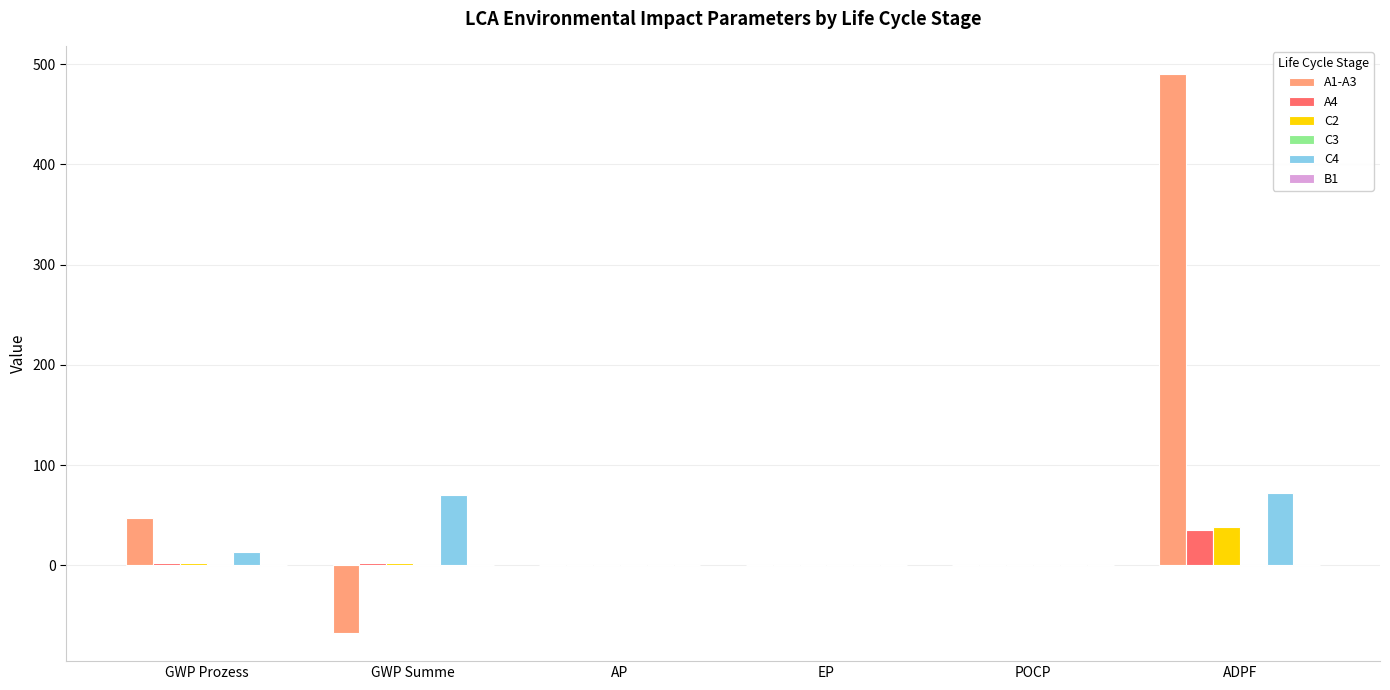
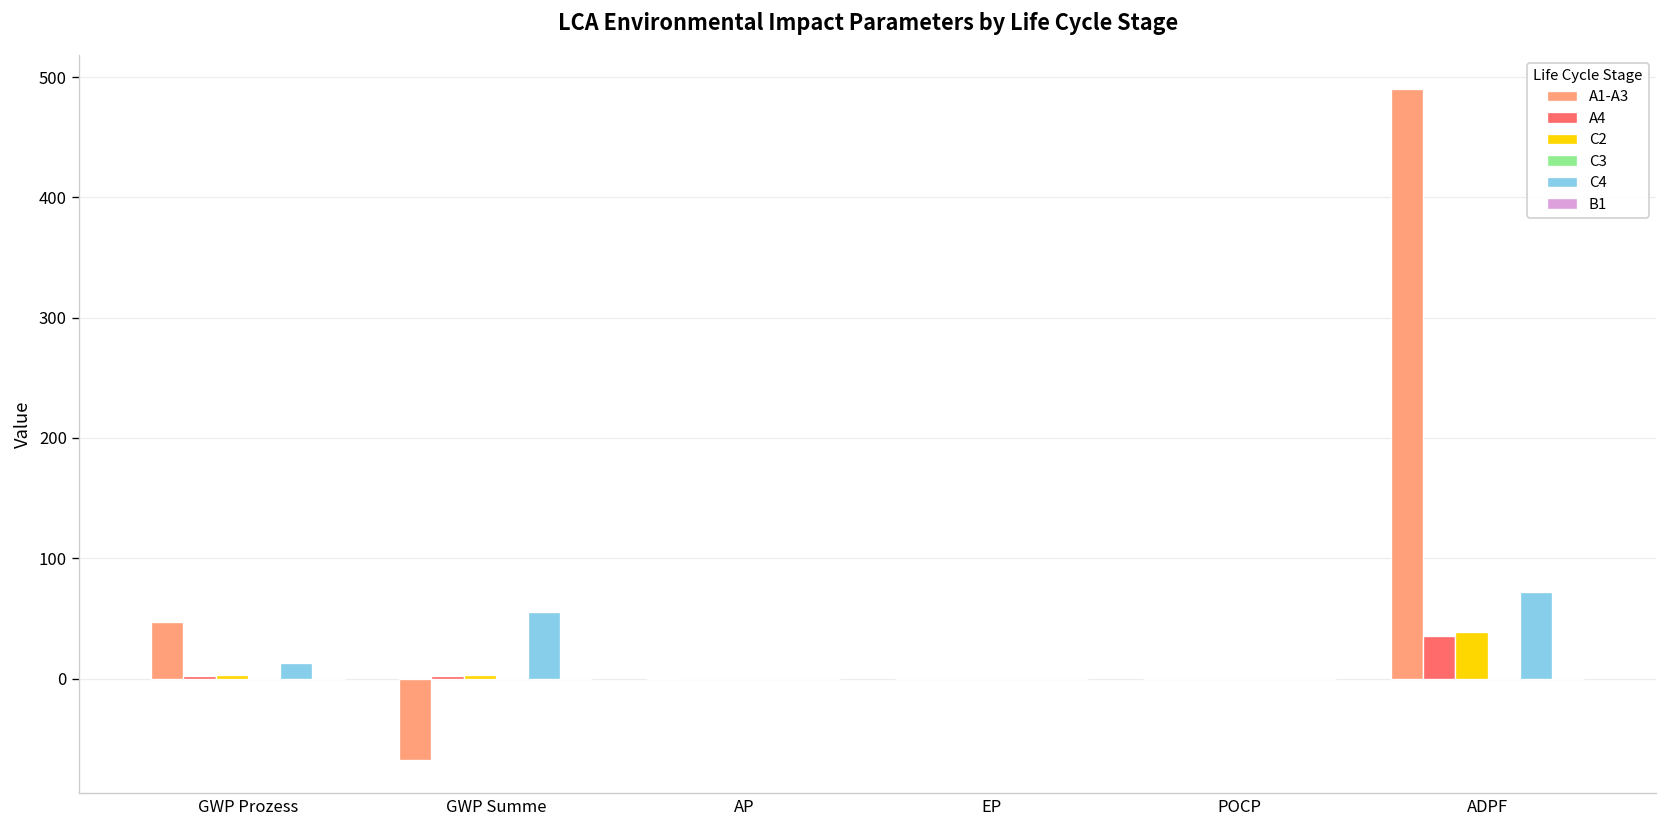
  {
    "C2": {
      "GWP Prozess": 3,
      "GWP Summe": 3,
      "ADPF": 39
    },
    "C3": {
      "GWP Prozess": 0,
      "GWP Summe": 0,
      "AP": 0,
      "EP": 0,
      "POCP": 0,
      "ADPF": 0
    },
    "C4": {
      "GWP Prozess": 13,
-     "GWP Summe": 70,
+     "GWP Summe": 55,
      "ADPF": 72
    },
    "B1": {
      "GWP Prozess": 0,
      "GWP Summe": 0,
      "AP": 0,
      "EP": 0,
      "POCP": 0,
      "ADPF": 0
    }
  }
